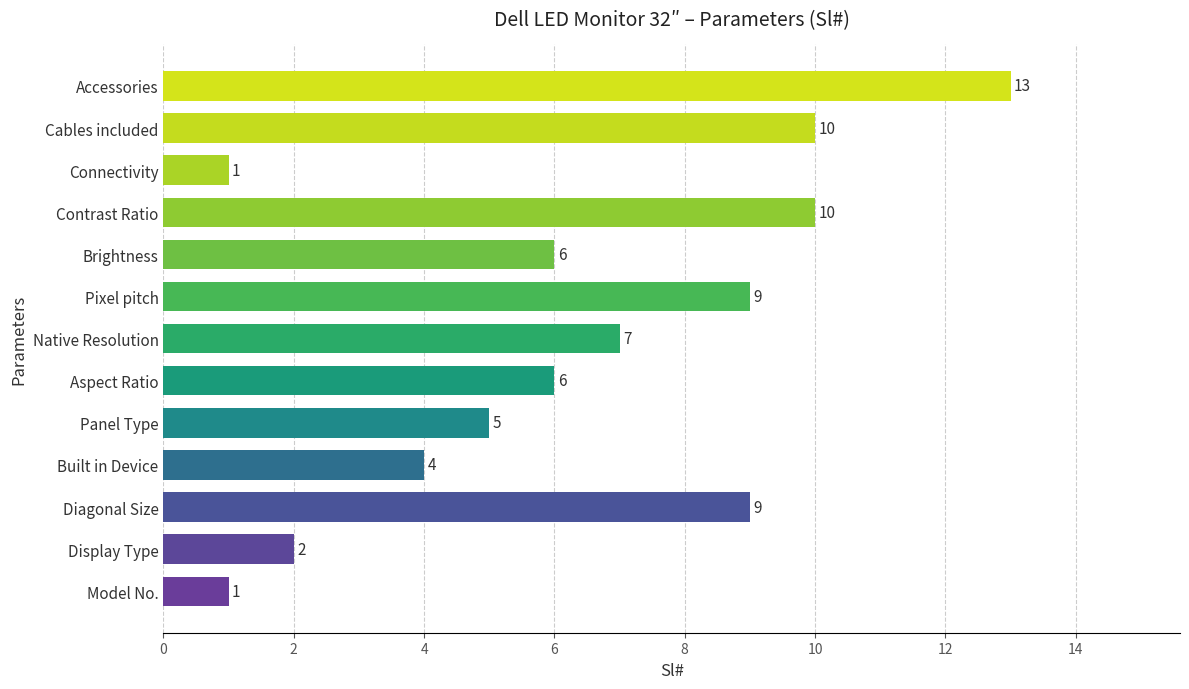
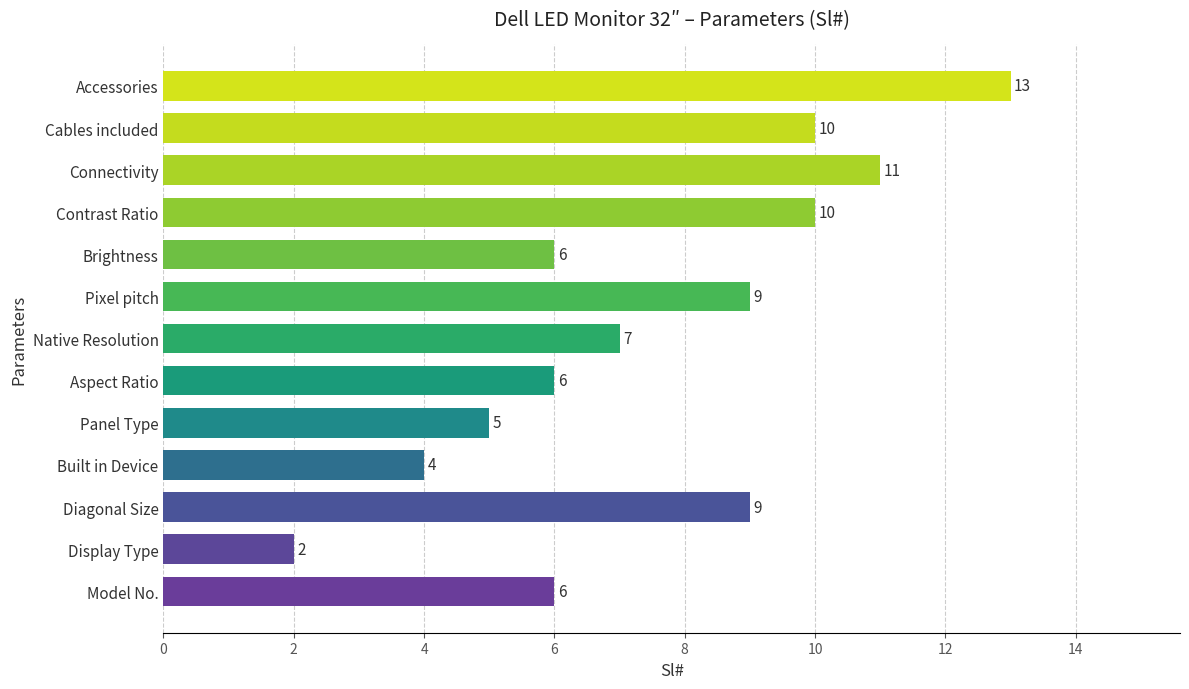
  {
    "Accessories": 13,
    "Cables included": 10,
-   "Connectivity": 1,
+   "Connectivity": 11,
    "Contrast Ratio": 10,
    "Brightness": 6,
    "Pixel pitch": 9,
    "Native Resolution": 7,
    "Aspect Ratio": 6,
    "Panel Type": 5,
    "Built in Device": 4,
    "Diagonal Size": 9,
    "Display Type": 2,
-   "Model No.": 1
+   "Model No.": 6
  }
